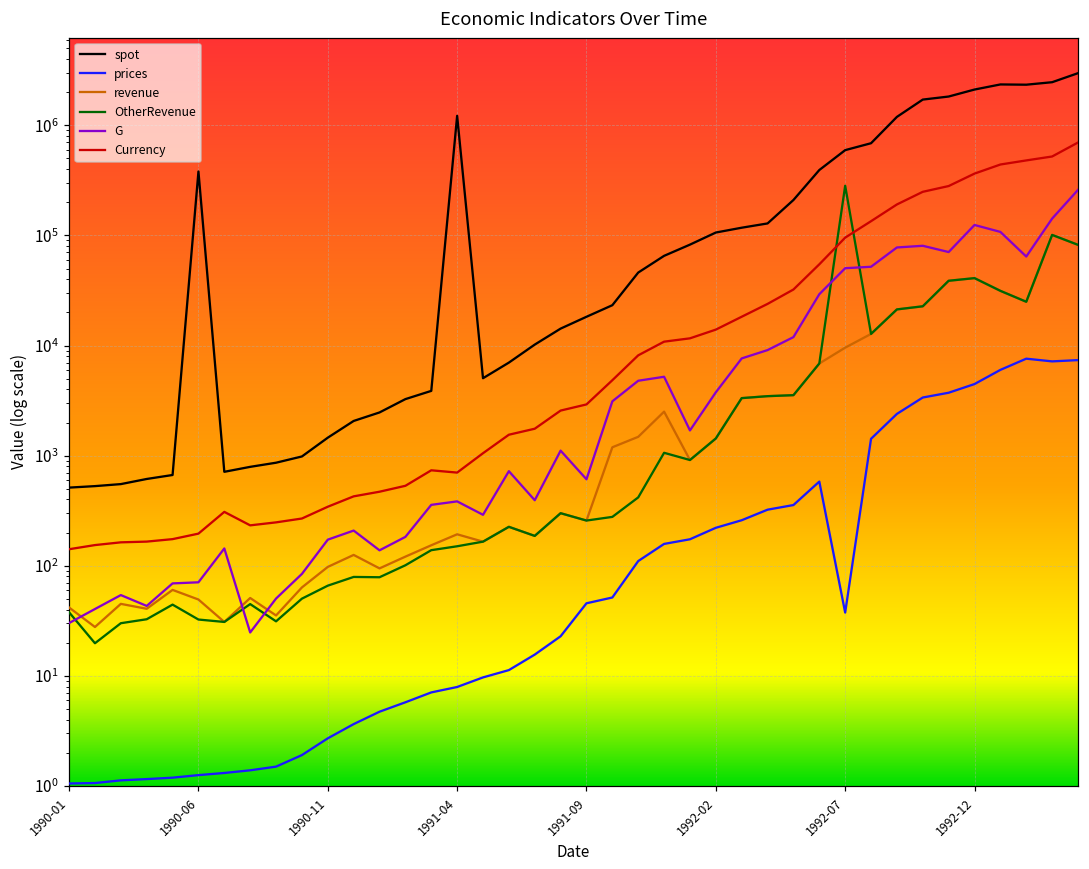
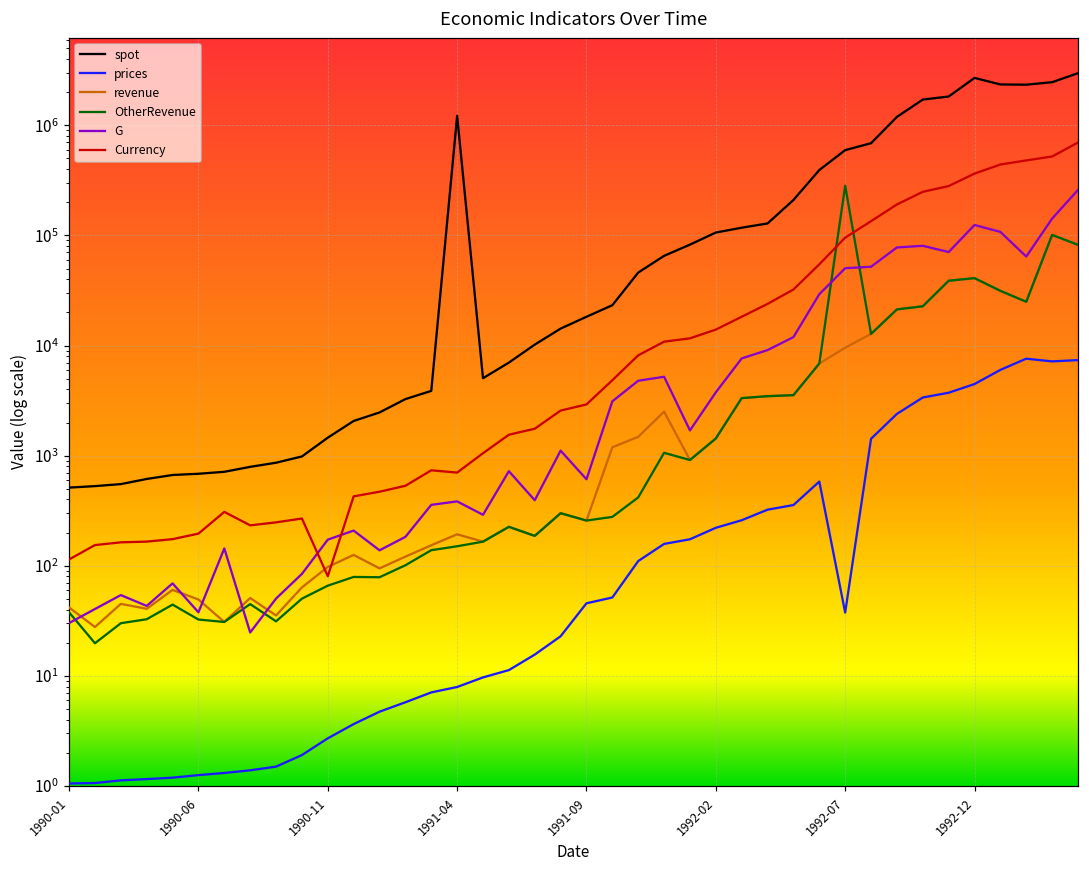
  {
    "spot": {
      "1990-01": 500,
-     "1990-06": 380000,
+     "1990-06": 700,
      "1990-11": 1500,
      "1991-04": 1200000,
      "1991-09": 18000,
      "1992-02": 110000,
      "1992-07": 600000,
-     "1992-12": 2100000
+     "1992-12": 2700000
    },
    "prices": {
      "1990-01": 1,
      "1990-06": 1.3,
      "1990-11": 2.7,
      "1991-04": 8,
      "1991-09": 50,
      "1992-02": 220,
      "1992-07": 38,
      "1992-12": 4000
    },
    "revenue": {
      "1990-01": 42,
      "1990-06": 50,
      "1990-11": 100,
      "1991-04": 190,
      "1992-07": 10000
    },
    "OtherRevenue": {
      "1990-01": 38,
      "1990-06": 33,
      "1990-11": 70,
      "1991-04": 150,
      "1992-07": 280000
    },
    "G": {
      "1990-01": 30,
-     "1990-06": 70,
+     "1990-06": 38,
      "1990-11": 170,
      "1991-04": 380,
      "1991-09": 600,
      "1992-02": 3800,
      "1992-07": 50000,
      "1992-12": 120000
    },
    "Currency": {
-     "1990-01": 140,
+     "1990-01": 110,
      "1990-06": 200,
-     "1990-11": 340,
+     "1990-11": 80,
      "1991-04": 700,
      "1991-09": 2900,
      "1992-02": 14000,
      "1992-07": 100000,
      "1992-12": 360000
    }
  }
